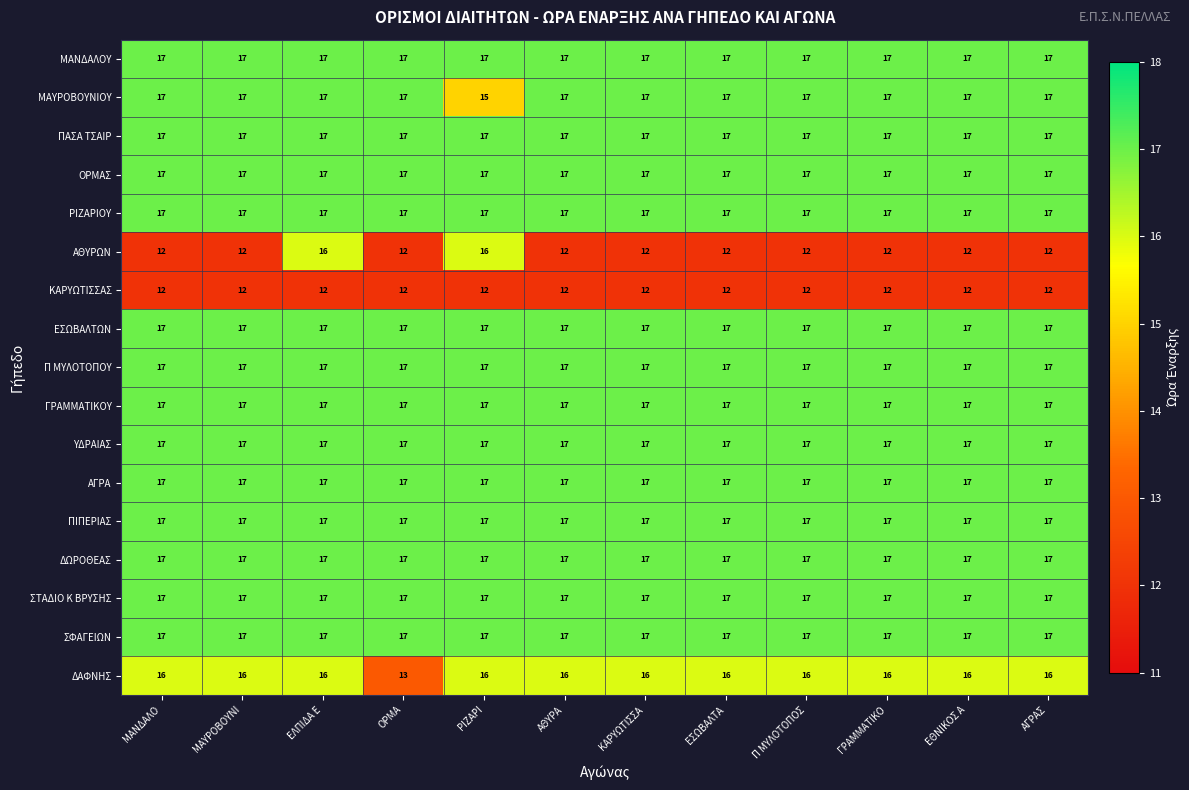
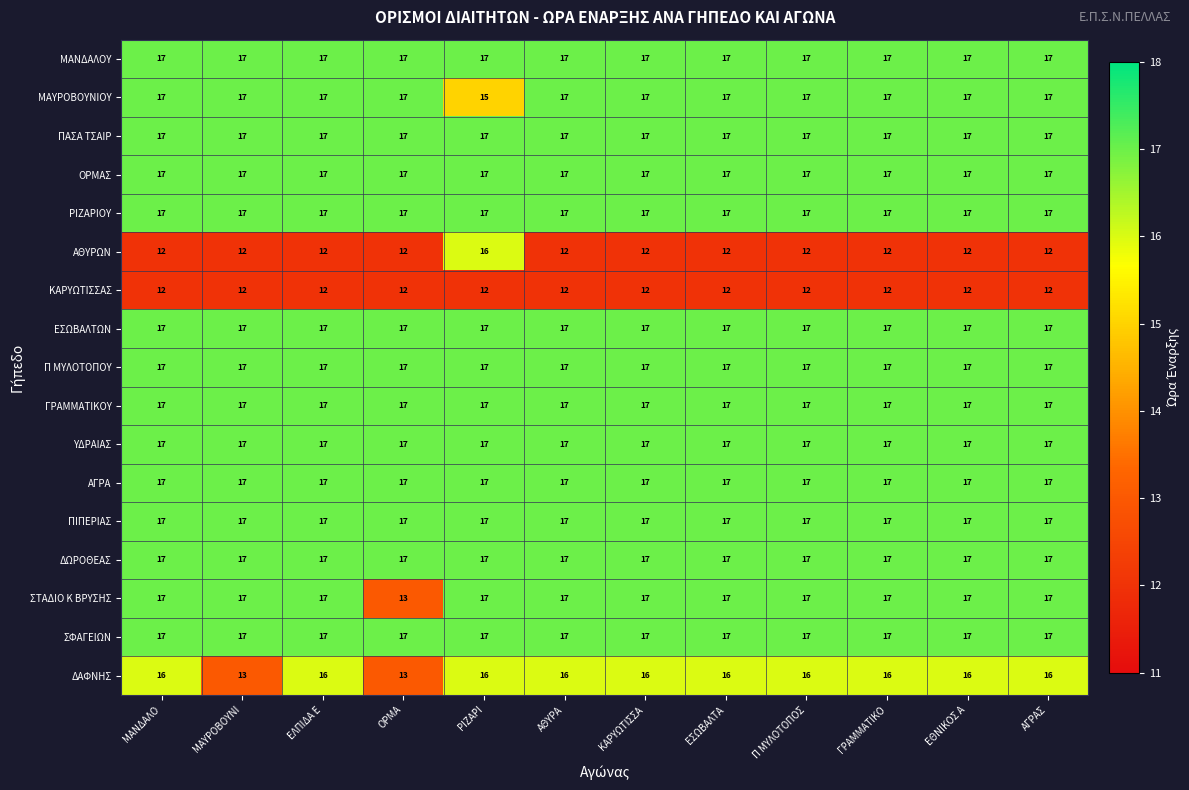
  {
    "ΑΘΥΡΩΝ": {
      "ΜΑΝΔΑΛΟ": 12,
      "ΜΑΥΡΟΒΟΥΝΙ": 12,
-     "ΕΛΠΙΔΑ Ε": 16,
+     "ΕΛΠΙΔΑ Ε": 12,
      "ΟΡΜΑ": 12,
      "ΡΙΖΑΡΙ": 16,
      "ΑΘΥΡΑ": 12,
      "ΚΑΡΥΩΤΙΣΣΑ": 12,
      "ΕΣΩΒΑΛΤΑ": 12,
      "Π ΜΥΛΟΤΟΠΟΣ": 12,
      "ΓΡΑΜΜΑΤΙΚΟ": 12,
      "ΕΘΝΙΚΟΣ Α": 12,
      "ΑΓΡΑΣ": 12
    },
    "ΣΤΑΔΙΟ Κ ΒΡΥΣΗΣ": {
      "ΜΑΝΔΑΛΟ": 17,
      "ΜΑΥΡΟΒΟΥΝΙ": 17,
      "ΕΛΠΙΔΑ Ε": 17,
-     "ΟΡΜΑ": 17,
+     "ΟΡΜΑ": 13,
      "ΡΙΖΑΡΙ": 17,
      "ΑΘΥΡΑ": 17,
      "ΚΑΡΥΩΤΙΣΣΑ": 17,
      "ΕΣΩΒΑΛΤΑ": 17,
      "Π ΜΥΛΟΤΟΠΟΣ": 17,
      "ΓΡΑΜΜΑΤΙΚΟ": 17,
      "ΕΘΝΙΚΟΣ Α": 17,
      "ΑΓΡΑΣ": 17
    },
    "ΔΑΦΝΗΣ": {
      "ΜΑΝΔΑΛΟ": 16,
-     "ΜΑΥΡΟΒΟΥΝΙ": 16,
+     "ΜΑΥΡΟΒΟΥΝΙ": 13,
      "ΕΛΠΙΔΑ Ε": 16,
      "ΟΡΜΑ": 13,
      "ΡΙΖΑΡΙ": 16,
      "ΑΘΥΡΑ": 16,
      "ΚΑΡΥΩΤΙΣΣΑ": 16,
      "ΕΣΩΒΑΛΤΑ": 16,
      "Π ΜΥΛΟΤΟΠΟΣ": 16,
      "ΓΡΑΜΜΑΤΙΚΟ": 16,
      "ΕΘΝΙΚΟΣ Α": 16,
      "ΑΓΡΑΣ": 16
    }
  }
